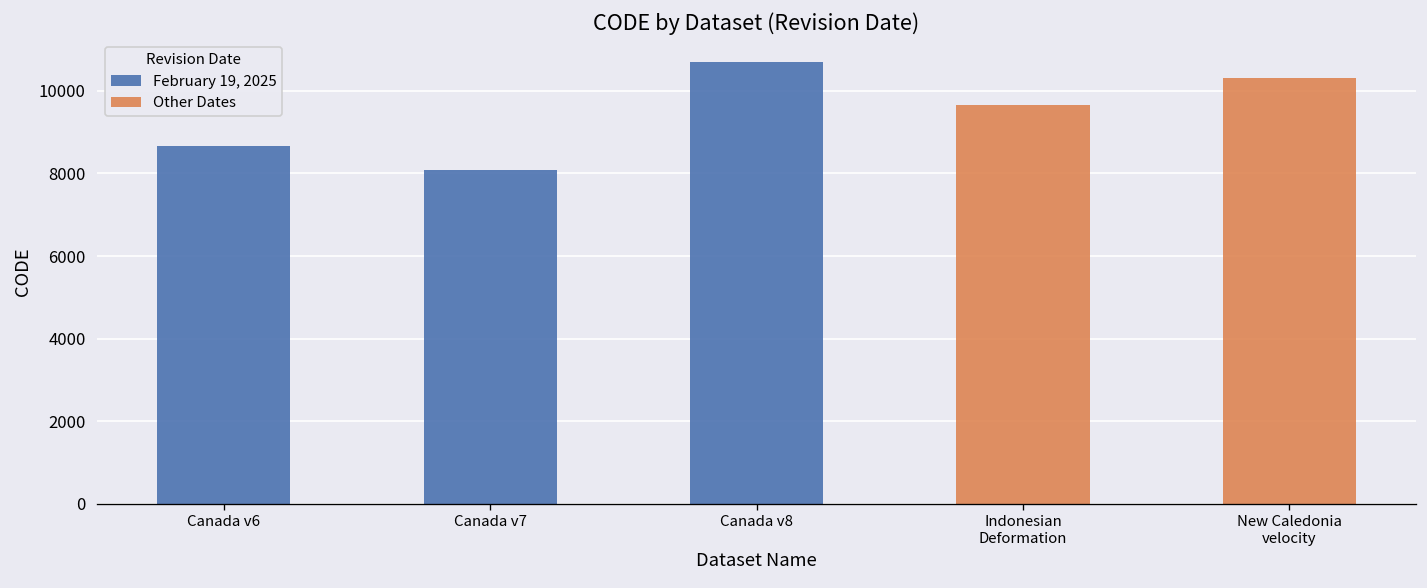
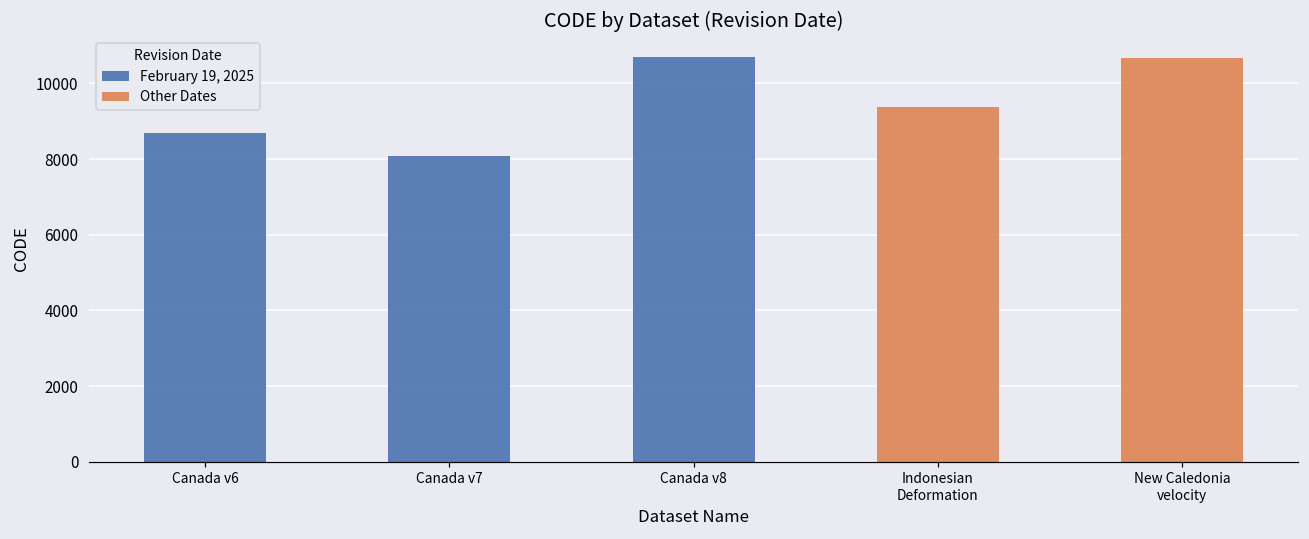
  {
    "Canada v6": 8700,
    "Canada v7": 8100,
    "Canada v8": 10700,
-   "Indonesian Deformation": 9700,
-   "New Caledonia velocity": 10300
+   "Indonesian Deformation": 9400,
+   "New Caledonia velocity": 10700
  }
